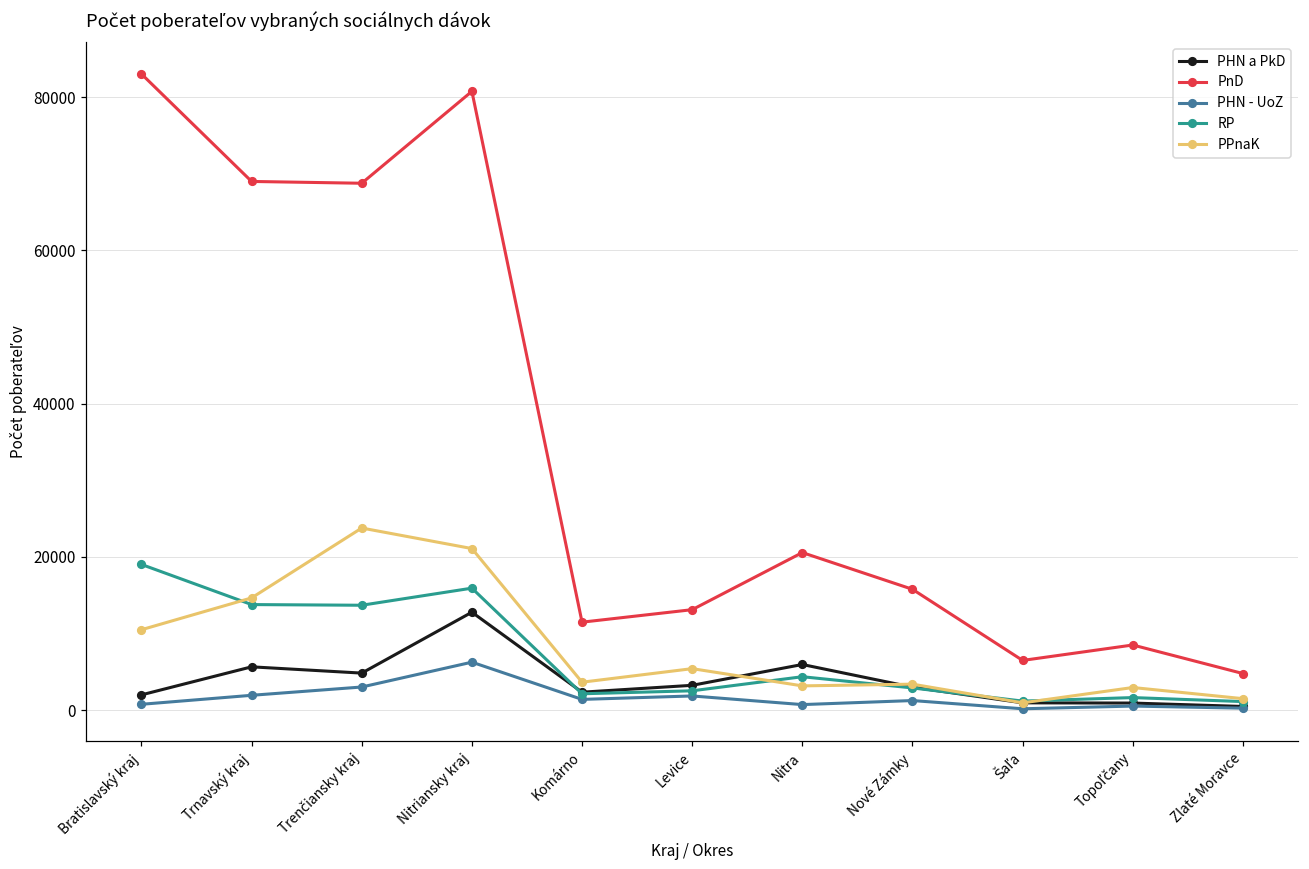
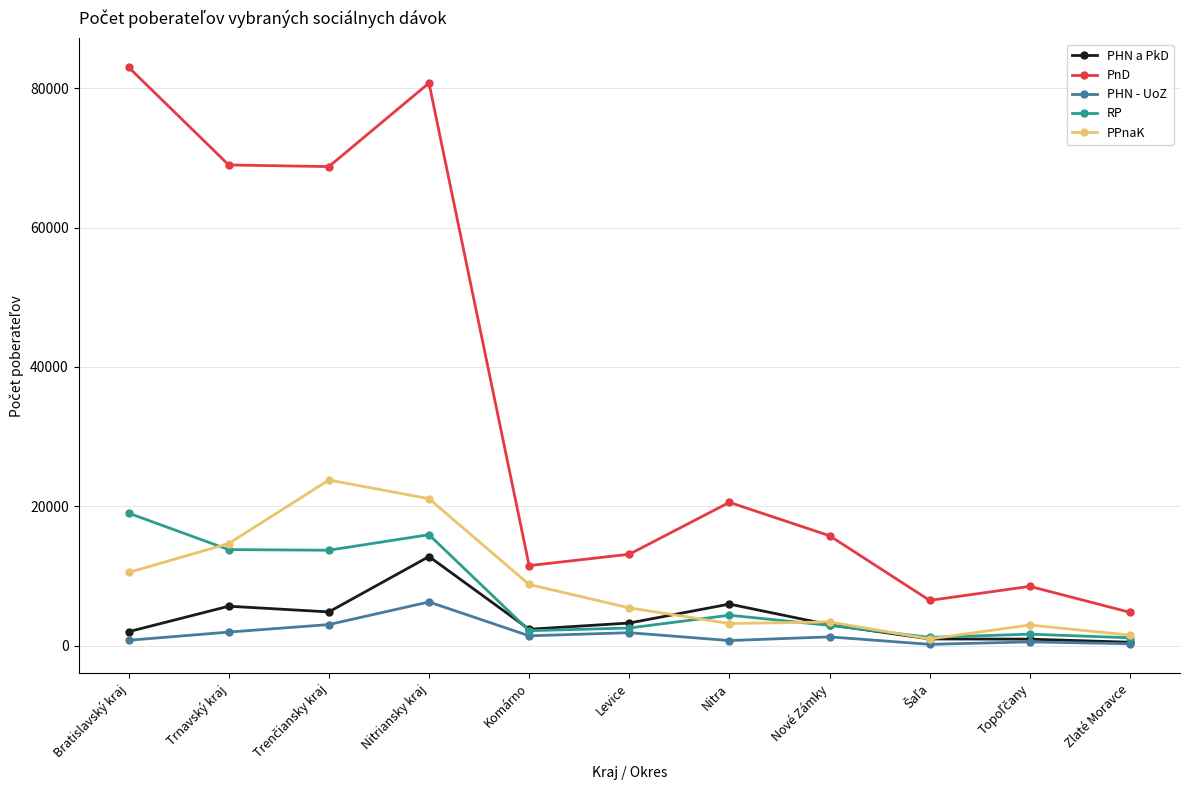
  {
    "PHN a PkD": {
      "Bratislavský kraj": 2000,
      "Trnavský kraj": 6000,
      "Trenčiansky kraj": 5000,
      "Nitriansky kraj": 13000,
      "Levice": 3000,
      "Nitra": 6000,
      "Topoľčany": 1000
    },
    "PnD": {
      "Bratislavský kraj": 83000,
      "Trnavský kraj": 69000,
      "Trenčiansky kraj": 69000,
      "Nitriansky kraj": 81000,
      "Komárno": 11000,
      "Levice": 13000,
      "Nitra": 21000,
      "Nové Zámky": 16000,
      "Šaľa": 6000,
      "Topoľčany": 9000,
      "Zlaté Moravce": 5000
    },
    "PPnaK": {
      "Bratislavský kraj": 11000,
      "Trnavský kraj": 15000,
      "Trenčiansky kraj": 24000,
      "Nitriansky kraj": 21000,
-     "Komárno": 4000,
+     "Komárno": 9000,
      "Levice": 5000,
      "Nitra": 3000,
      "Nové Zámky": 3000,
      "Topoľčany": 3000,
      "Zlaté Moravce": 2000
    }
  }
